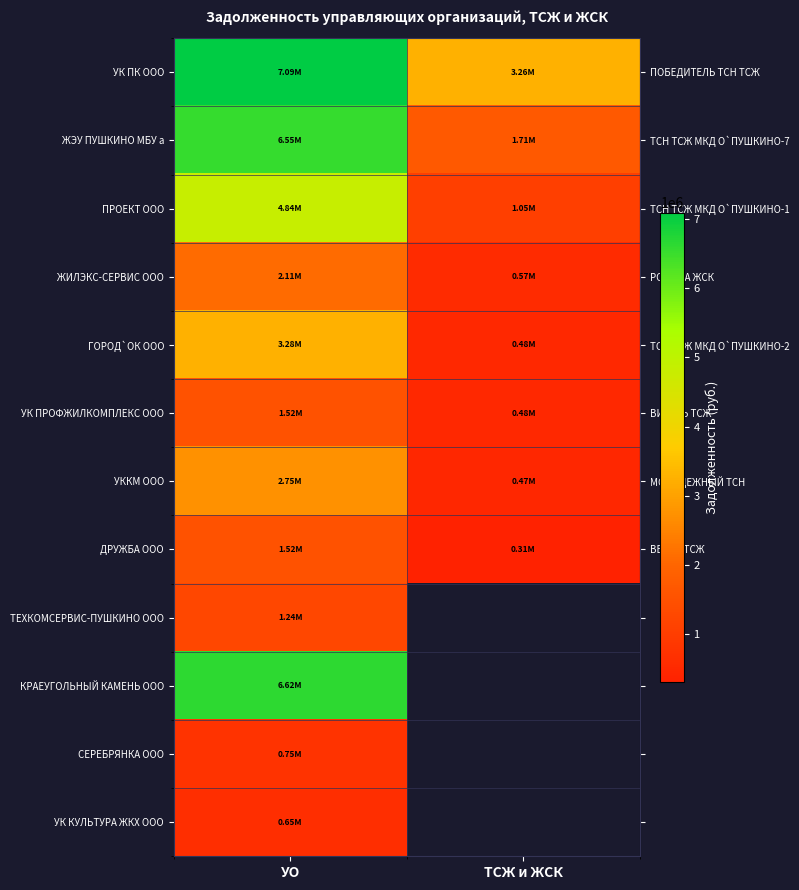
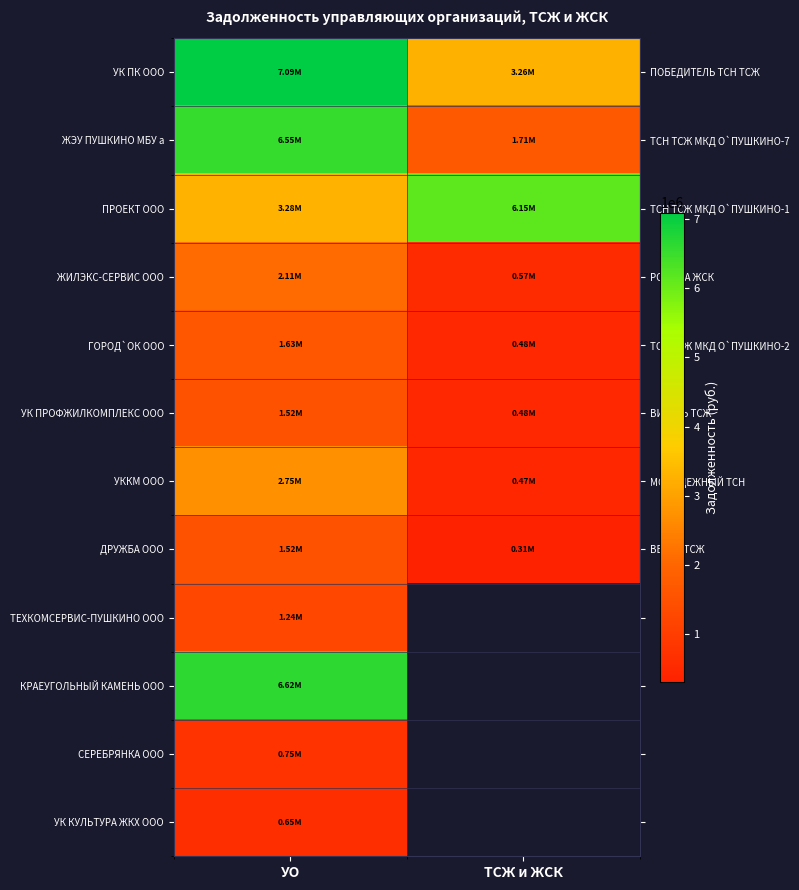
  {
    "УК ПК ООО": {
      "УО": "7.09M",
      "ТСЖ и ЖСК": "3.26M"
    },
    "ЖЭУ ПУШКИНО МБУ а": {
      "УО": "6.55M",
      "ТСЖ и ЖСК": "1.71M"
    },
    "ПРОЕКТ ООО": {
-     "УО": "4.84M",
-     "ТСЖ и ЖСК": "1.05M"
+     "УО": "3.28M",
+     "ТСЖ и ЖСК": "6.15M"
    },
    "ЖИЛЭКС-СЕРВИС ООО": {
      "УО": "2.11M",
      "ТСЖ и ЖСК": "0.57M"
    },
    "ГОРОД`ОК ООО": {
-     "УО": "3.28M",
+     "УО": "1.63M",
      "ТСЖ и ЖСК": "0.48M"
    },
    "УК ПРОФЖИЛКОМПЛЕКС ООО": {
      "УО": "1.52M",
      "ТСЖ и ЖСК": "0.48M"
    },
    "УККМ ООО": {
      "УО": "2.75M",
      "ТСЖ и ЖСК": "0.47M"
    },
    "ДРУЖБА ООО": {
      "УО": "1.52M",
      "ТСЖ и ЖСК": "0.31M"
    },
    "ТЕХКОМСЕРВИС-ПУШКИНО ООО": {
      "УО": "1.24M"
    },
    "КРАЕУГОЛЬНЫЙ КАМЕНЬ ООО": {
      "УО": "6.62M"
    },
    "СЕРЕБРЯНКА ООО": {
      "УО": "0.75M"
    },
    "УК КУЛЬТУРА ЖКХ ООО": {
      "УО": "0.65M"
    }
  }
